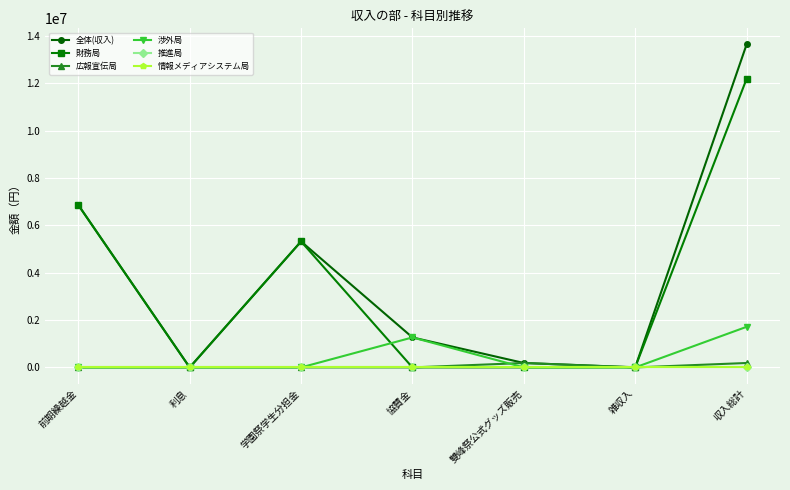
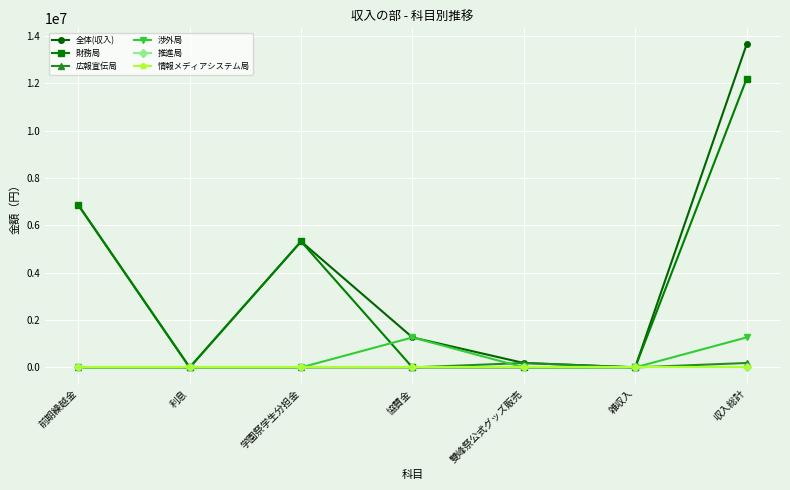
  {
    "渉外局": {
-     "収入総計": 1700000
+     "収入総計": 1300000
    },
    "情報メディアシステム局": {
      "収入総計": 0
    }
  }
